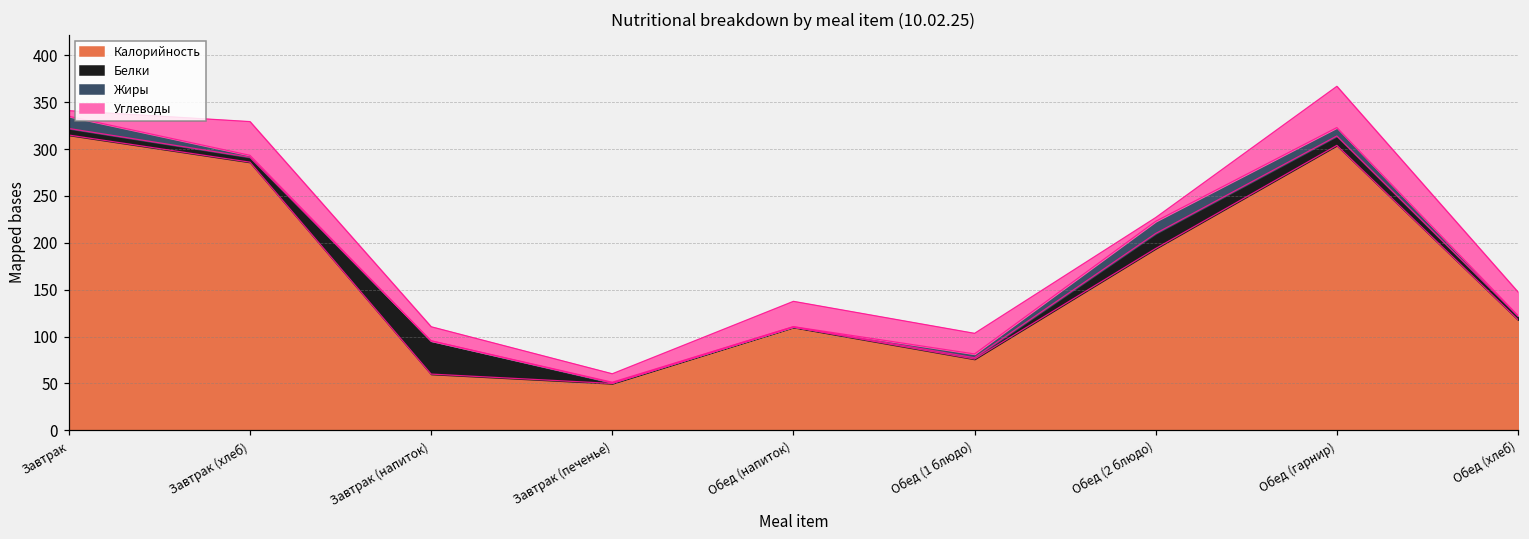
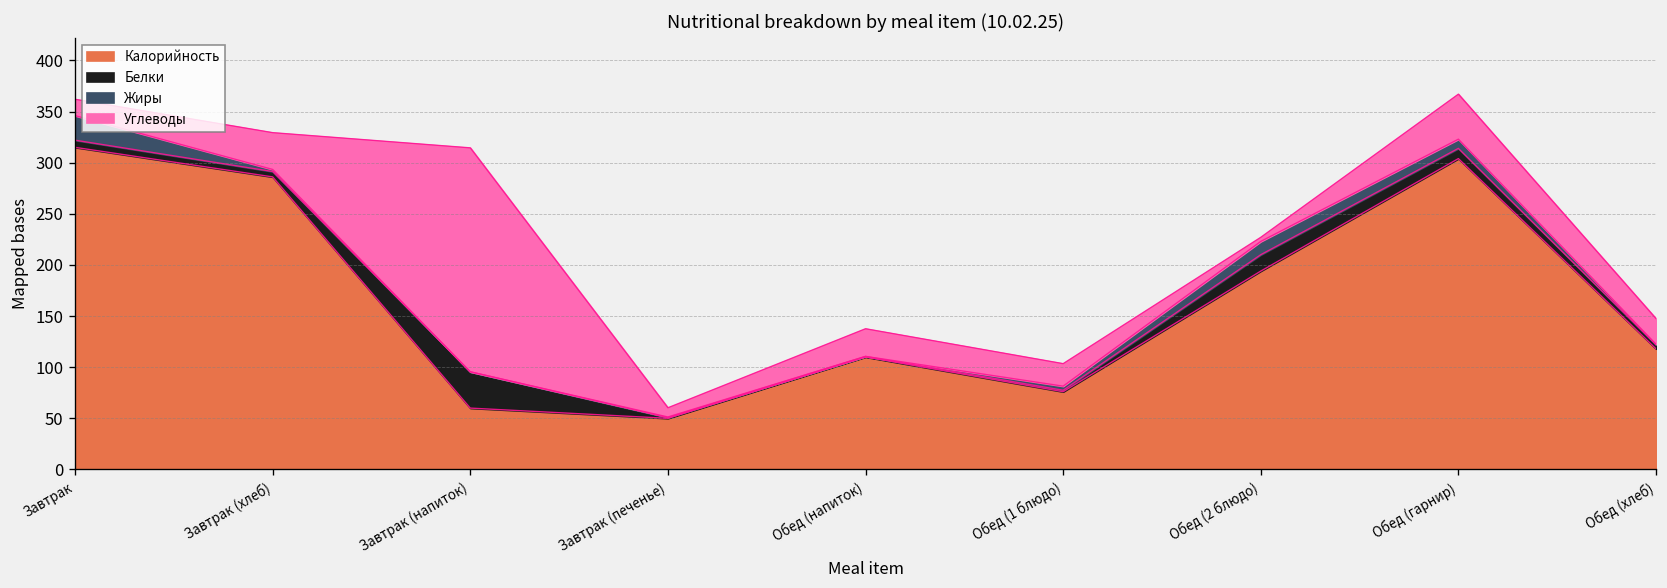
  {
    "Калорийность": {
      "Завтрак": 320,
      "Завтрак (хлеб)": 290,
      "Завтрак (напиток)": 60,
      "Обед (2 блюдо)": 190,
      "Обед (гарнир)": 300,
      "Обед (хлеб)": 120
    },
    "Белки": {
      "Завтрак": 320,
      "Обед (2 блюдо)": 210,
      "Обед (гарнир)": 310
    },
    "Жиры": {
-     "Завтрак": 10,
+     "Завтрак": 20,
      "Обед (1 блюдо)": 80,
      "Обед (2 блюдо)": 220,
      "Обед (гарнир)": 320
    },
    "Углеводы": {
-     "Завтрак": 10,
+     "Завтрак": 20,
      "Завтрак (хлеб)": 40,
-     "Завтрак (напиток)": 20,
+     "Завтрак (напиток)": 220,
      "Завтрак (печенье)": 10,
      "Обед (напиток)": 30,
      "Обед (1 блюдо)": 20,
      "Обед (2 блюдо)": 0,
      "Обед (гарнир)": 40,
      "Обед (хлеб)": 30
    }
  }
